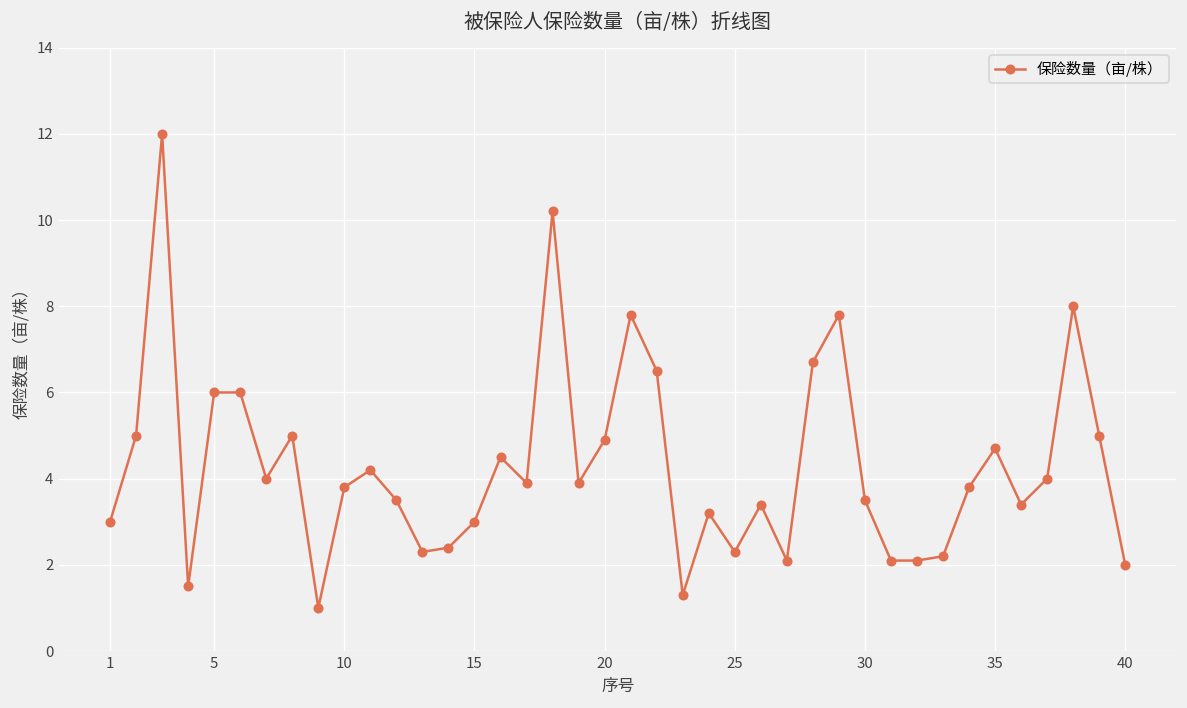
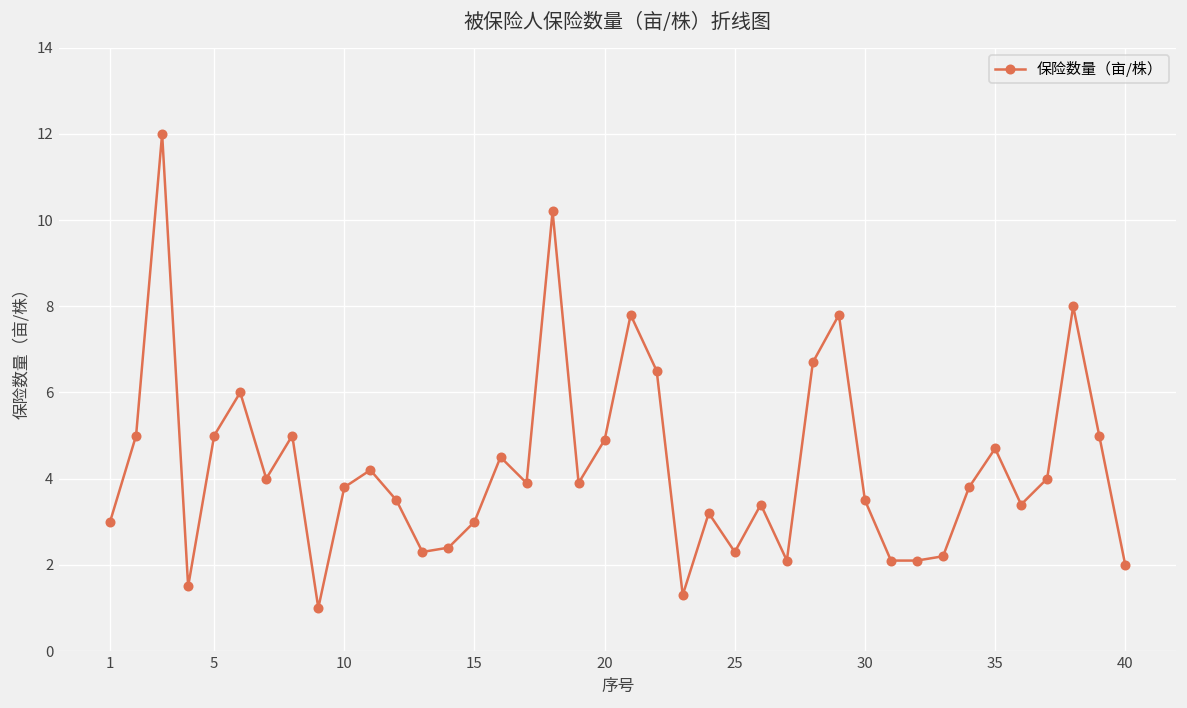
  {
    "1": 3,
-   "5": 6,
+   "5": 5,
    "10": 3.8,
    "15": 3,
    "20": 4.9,
    "25": 2.3,
    "30": 3.5,
    "35": 4.7,
    "40": 2
  }
